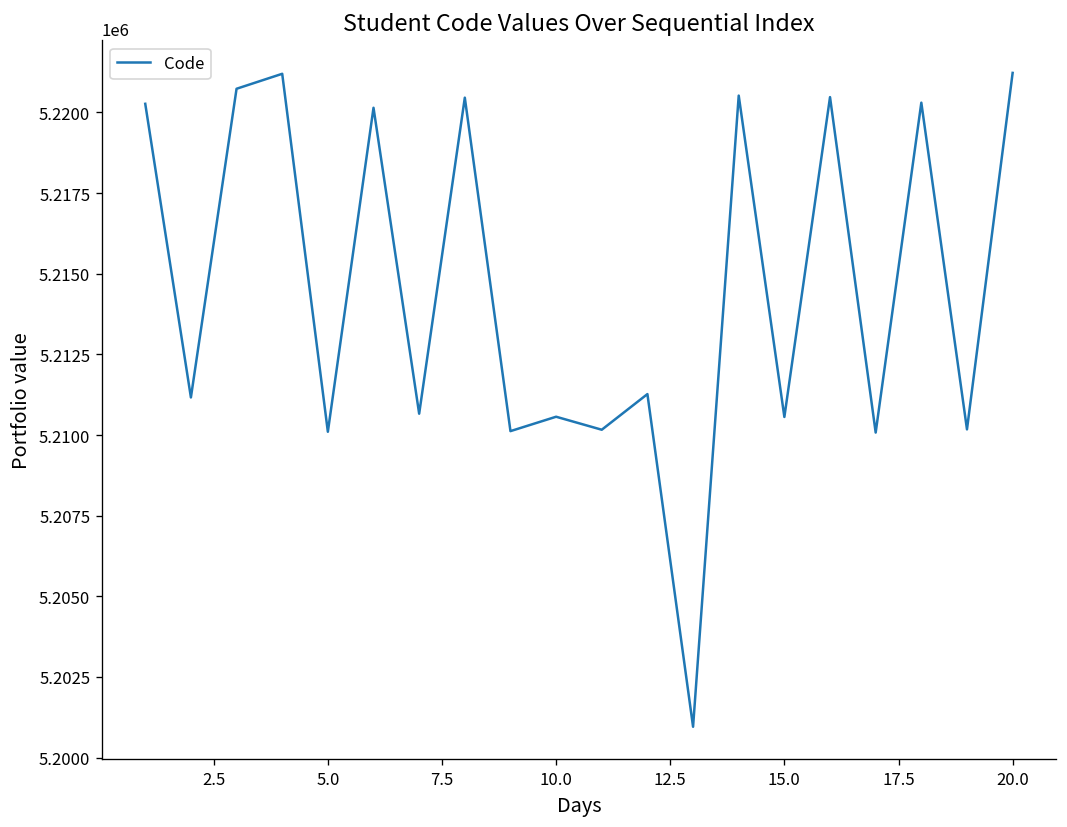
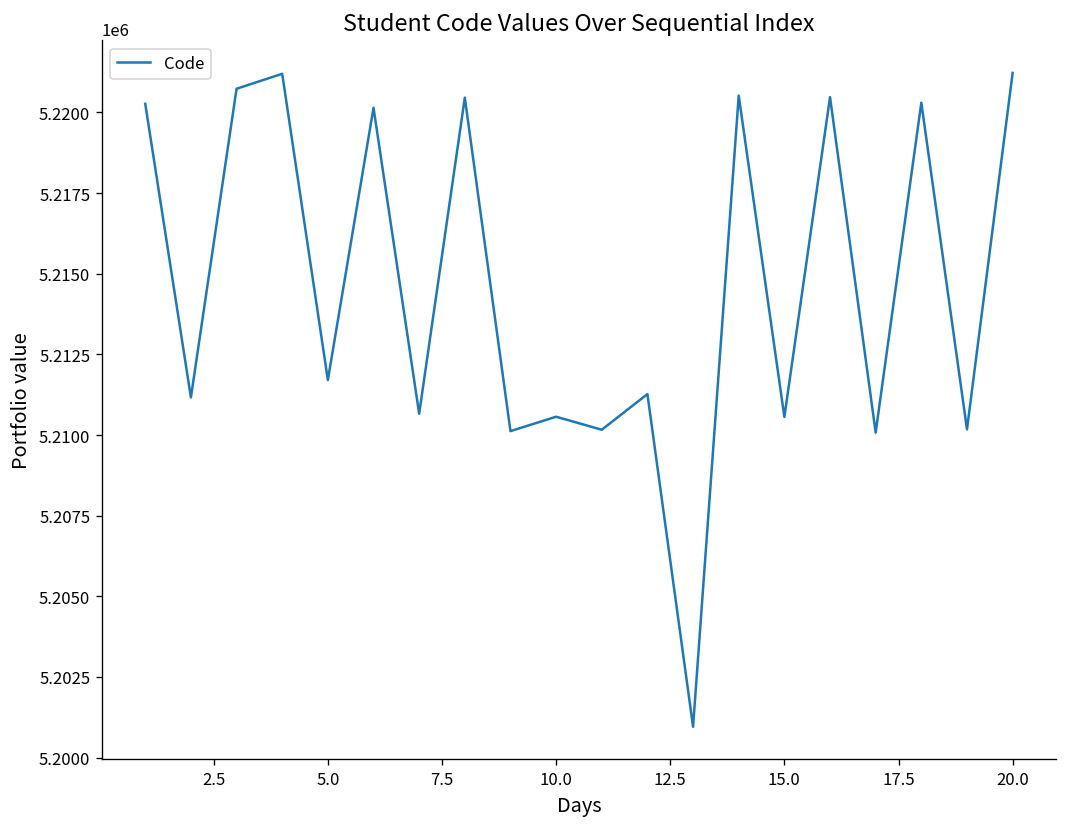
  {
-   "5.0": 5210100,
+   "5.0": 5211700,
    "10.0": 5210600,
    "15.0": 5210600,
    "20.0": 5221200
  }
